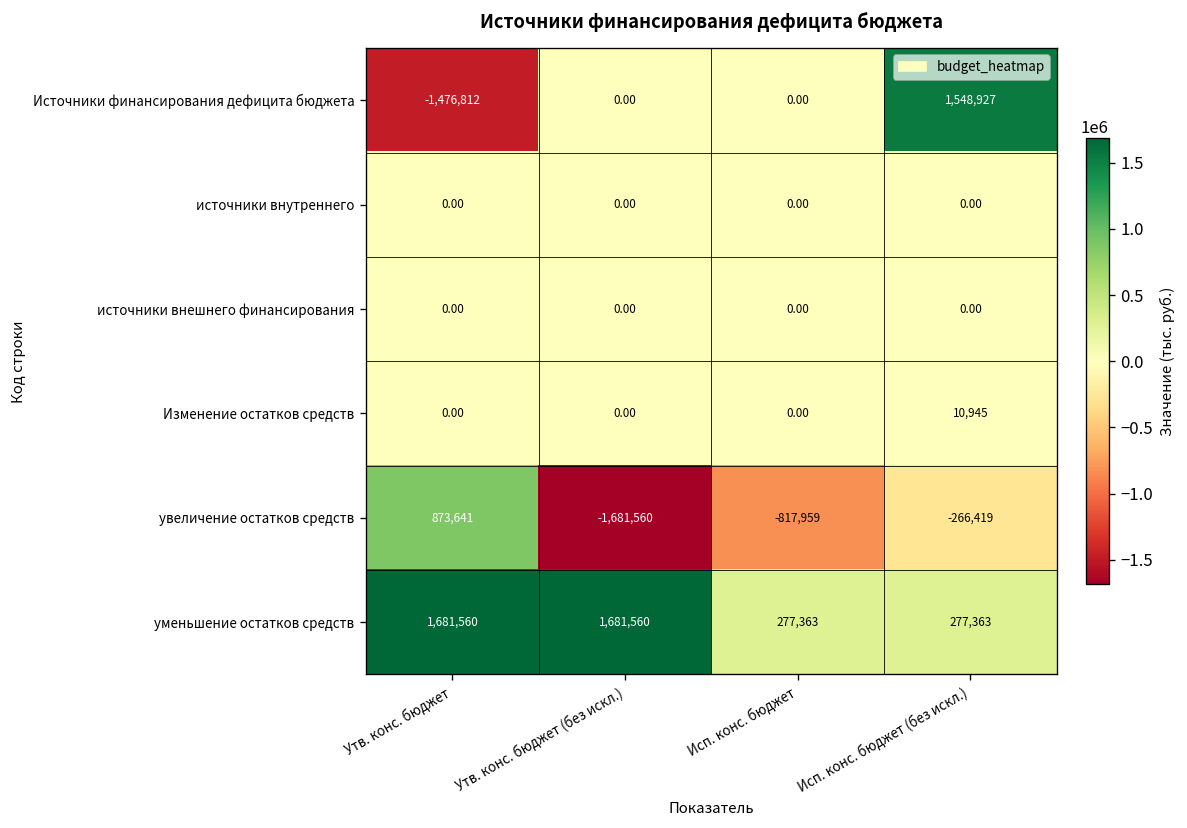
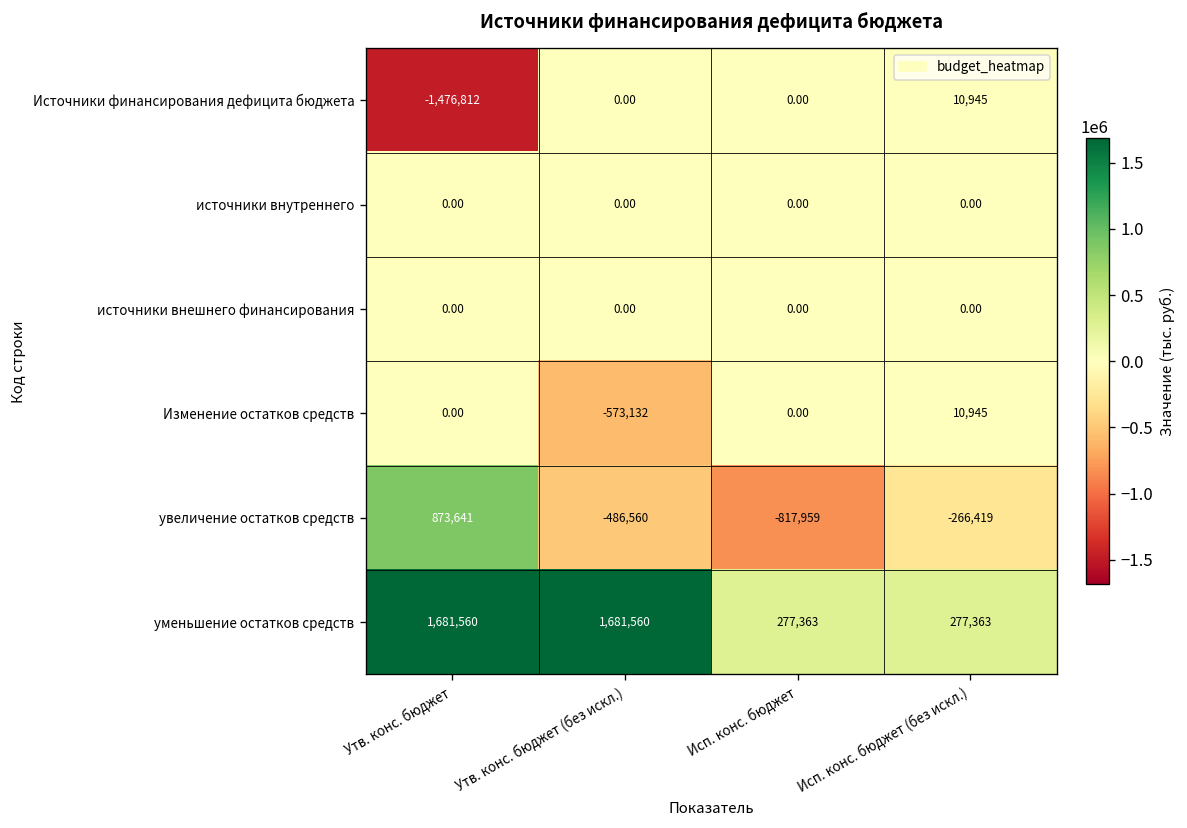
  {
    "Источники финансирования дефицита бюджета": {
      "Утв. конс. бюджет": "-1,476,812",
      "Утв. конс. бюджет (без искл.)": "0.00",
      "Исп. конс. бюджет": "0.00",
-     "Исп. конс. бюджет (без искл.)": "1,548,927"
+     "Исп. конс. бюджет (без искл.)": "10,945"
    },
    "источники внутреннего": {
      "Утв. конс. бюджет": "0.00",
      "Утв. конс. бюджет (без искл.)": "0.00",
      "Исп. конс. бюджет": "0.00",
      "Исп. конс. бюджет (без искл.)": "0.00"
    },
    "источники внешнего финансирования": {
      "Утв. конс. бюджет": "0.00",
      "Утв. конс. бюджет (без искл.)": "0.00",
      "Исп. конс. бюджет": "0.00",
      "Исп. конс. бюджет (без искл.)": "0.00"
    },
    "Изменение остатков средств": {
      "Утв. конс. бюджет": "0.00",
-     "Утв. конс. бюджет (без искл.)": "0.00",
+     "Утв. конс. бюджет (без искл.)": "-573,132",
      "Исп. конс. бюджет": "0.00",
      "Исп. конс. бюджет (без искл.)": "10,945"
    },
    "увеличение остатков средств": {
      "Утв. конс. бюджет": "873,641",
-     "Утв. конс. бюджет (без искл.)": "-1,681,560",
+     "Утв. конс. бюджет (без искл.)": "-486,560",
      "Исп. конс. бюджет": "-817,959",
      "Исп. конс. бюджет (без искл.)": "-266,419"
    },
    "уменьшение остатков средств": {
      "Утв. конс. бюджет": "1,681,560",
      "Утв. конс. бюджет (без искл.)": "1,681,560",
      "Исп. конс. бюджет": "277,363",
      "Исп. конс. бюджет (без искл.)": "277,363"
    }
  }
